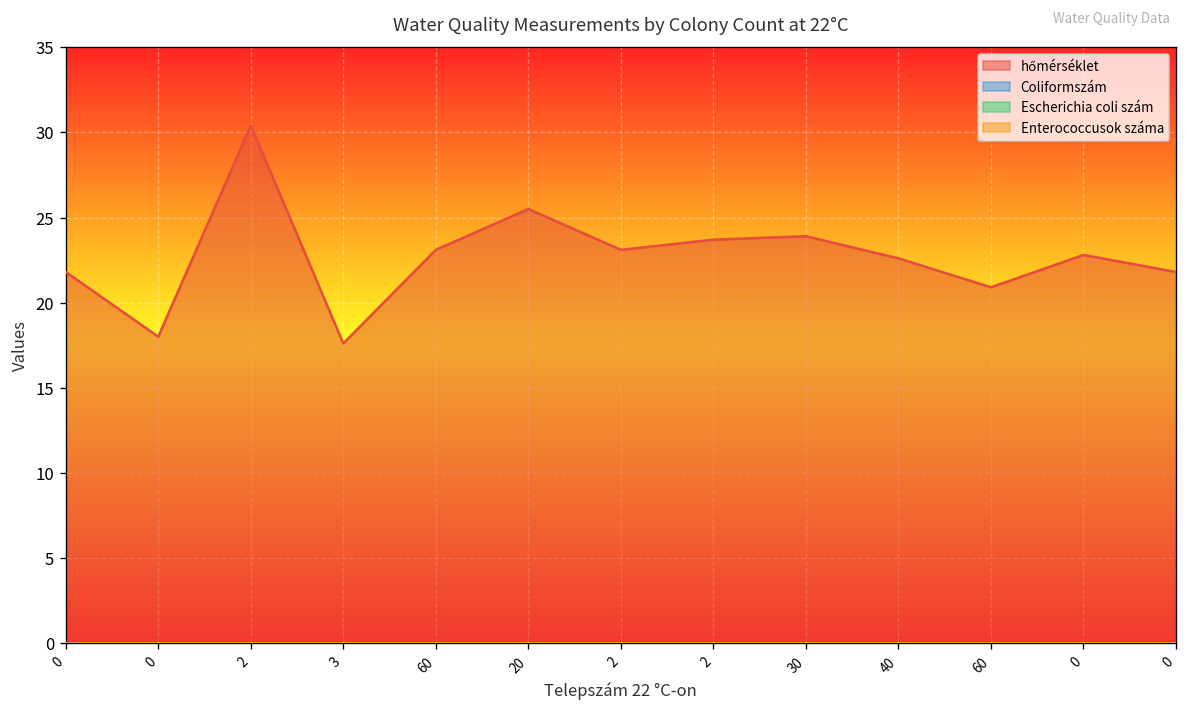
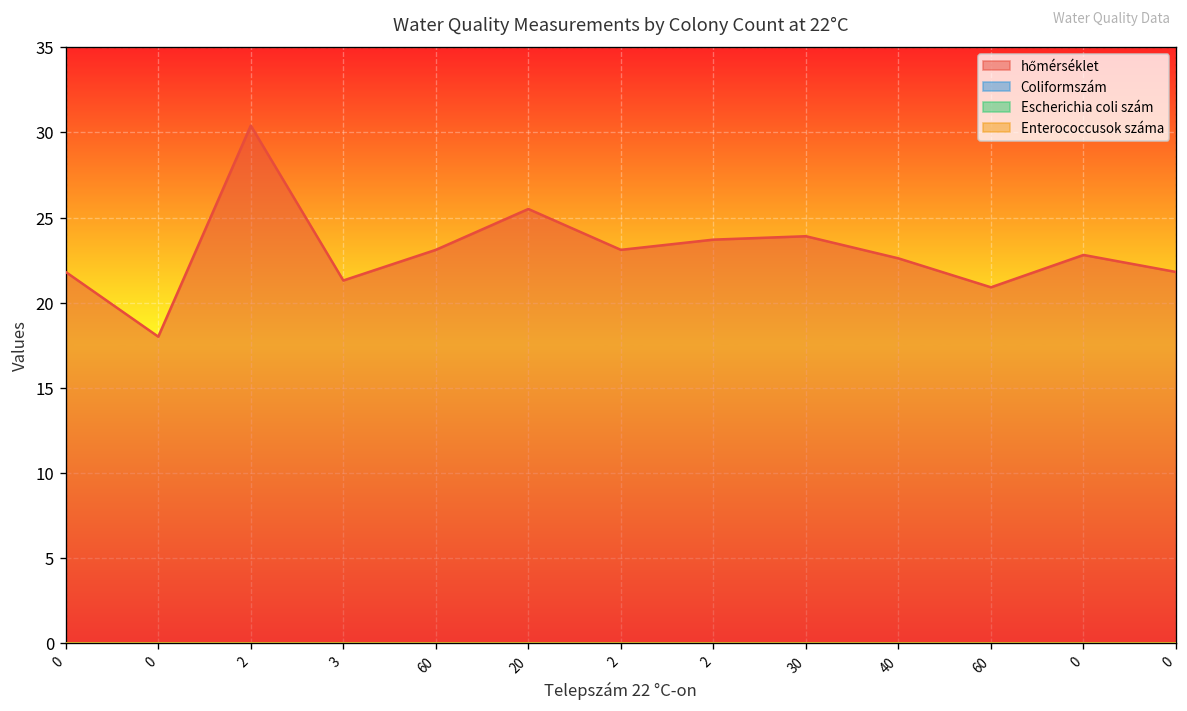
  {
    "hőmérséklet": {
-     "3": 17.6,
+     "3": 21.3,
      "20": 25.5,
      "30": 23.9,
      "40": 22.6
    },
    "Enterococcusok száma": {
      "3": 0.0,
      "20": 0.0,
      "30": 0.0,
      "40": 0.0
    }
  }
